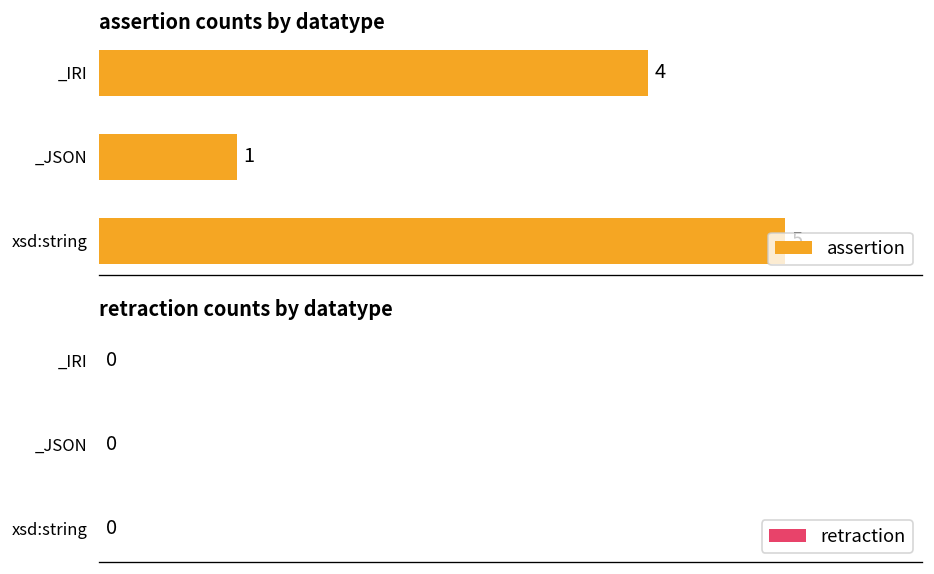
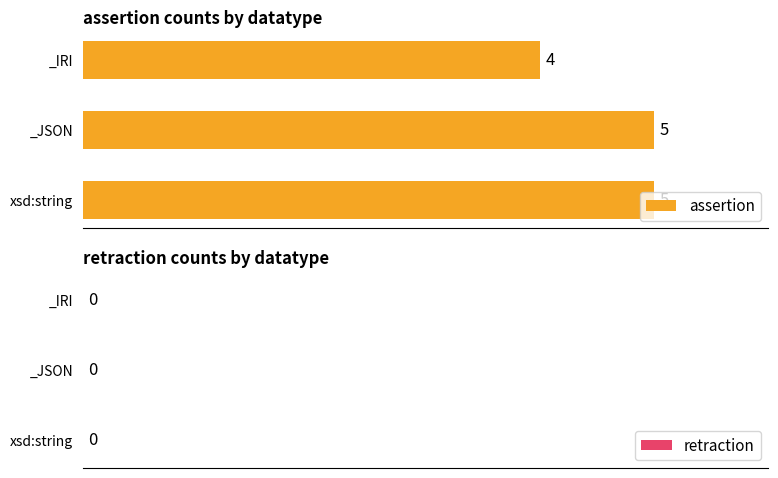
  {
    "assertion counts by datatype": {
      "_IRI": 4,
-     "_JSON": 1
+     "_JSON": 5
    },
    "retraction counts by datatype": {
      "_IRI": 0,
      "_JSON": 0,
      "xsd:string": 0
    }
  }
